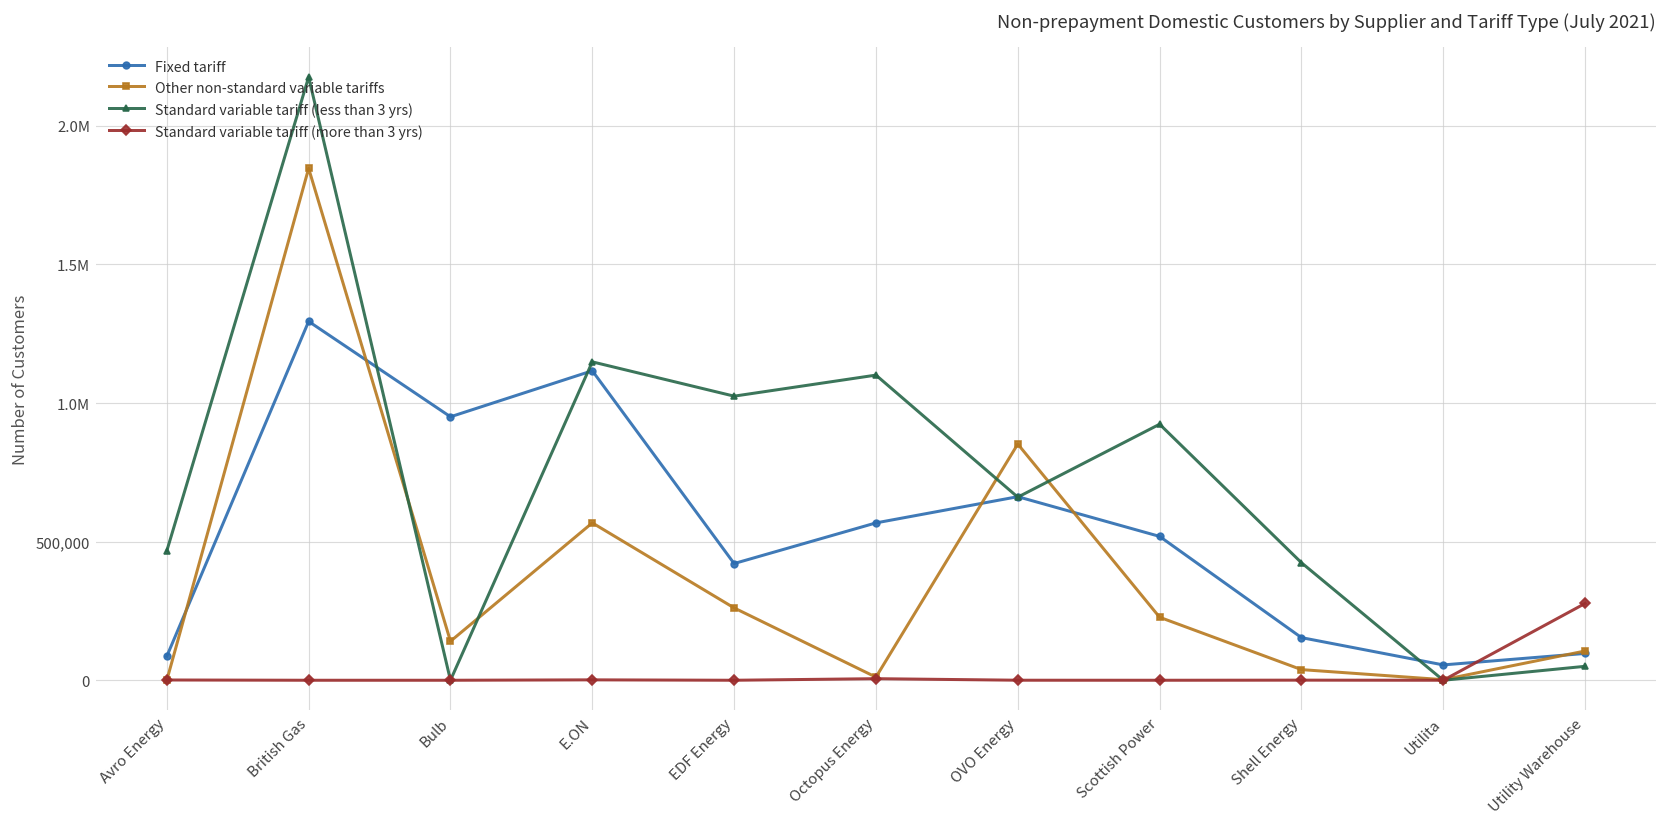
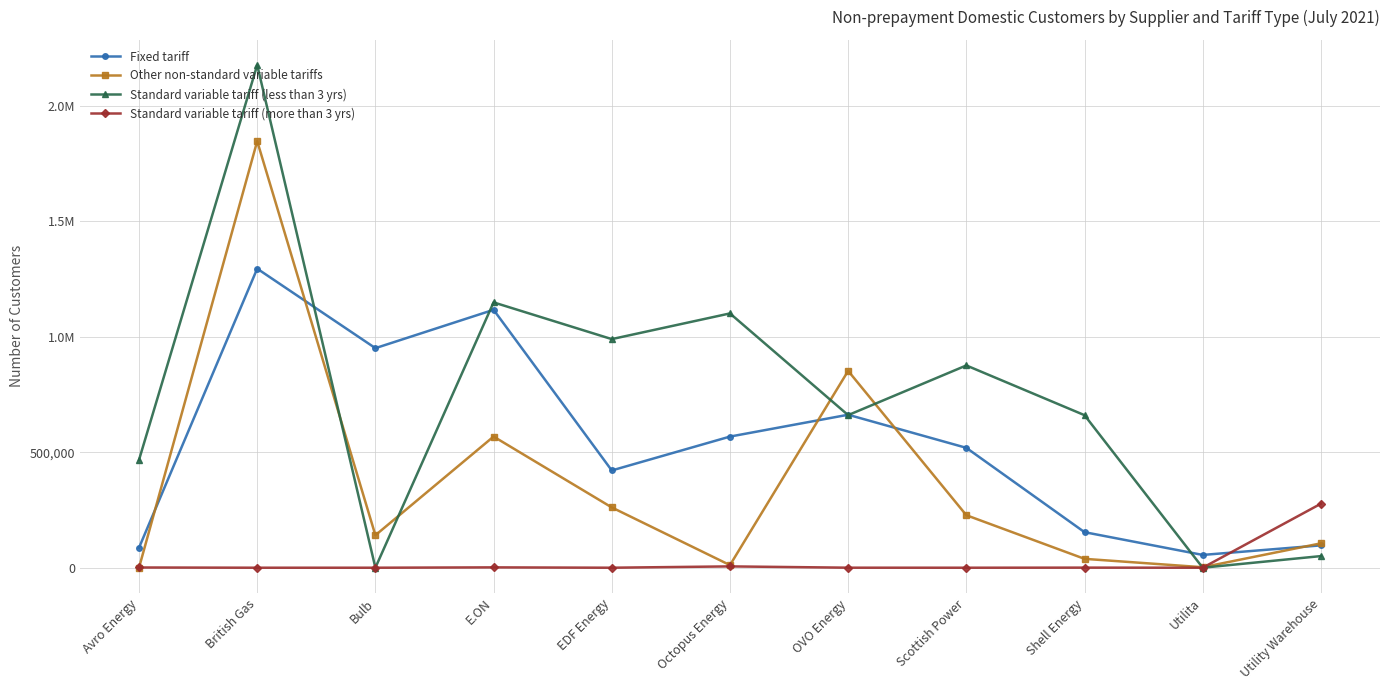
  {
    "Fixed tariff": {
      "Avro Energy": "90,000",
      "British Gas": "1,290,000",
      "Bulb": "950,000",
      "E.ON": "1,120,000",
      "EDF Energy": "420,000",
      "Octopus Energy": "570,000",
      "Scottish Power": "520,000",
      "Shell Energy": "150,000",
      "Utilita": "60,000"
    },
    "Other non-standard variable tariffs": {
      "British Gas": "1,850,000",
      "Bulb": "140,000",
      "E.ON": "570,000",
      "EDF Energy": "260,000",
      "OVO Energy": "850,000",
      "Scottish Power": "230,000",
      "Shell Energy": "40,000"
    },
    "Standard variable tariff (less than 3 yrs)": {
      "Avro Energy": "470,000",
      "British Gas": "2,180,000",
      "E.ON": "1,150,000",
-     "EDF Energy": "1,020,000",
+     "EDF Energy": "990,000",
      "Octopus Energy": "1,100,000",
-     "Scottish Power": "920,000",
-     "Shell Energy": "420,000",
+     "Scottish Power": "880,000",
+     "Shell Energy": "660,000",
      "Utility Warehouse": "50,000"
    },
    "Standard variable tariff (more than 3 yrs)": {
      "British Gas": "0",
      "E.ON": "0",
      "EDF Energy": "0",
      "OVO Energy": "0",
      "Scottish Power": "0",
      "Shell Energy": "0",
      "Utility Warehouse": "280,000"
    }
  }
